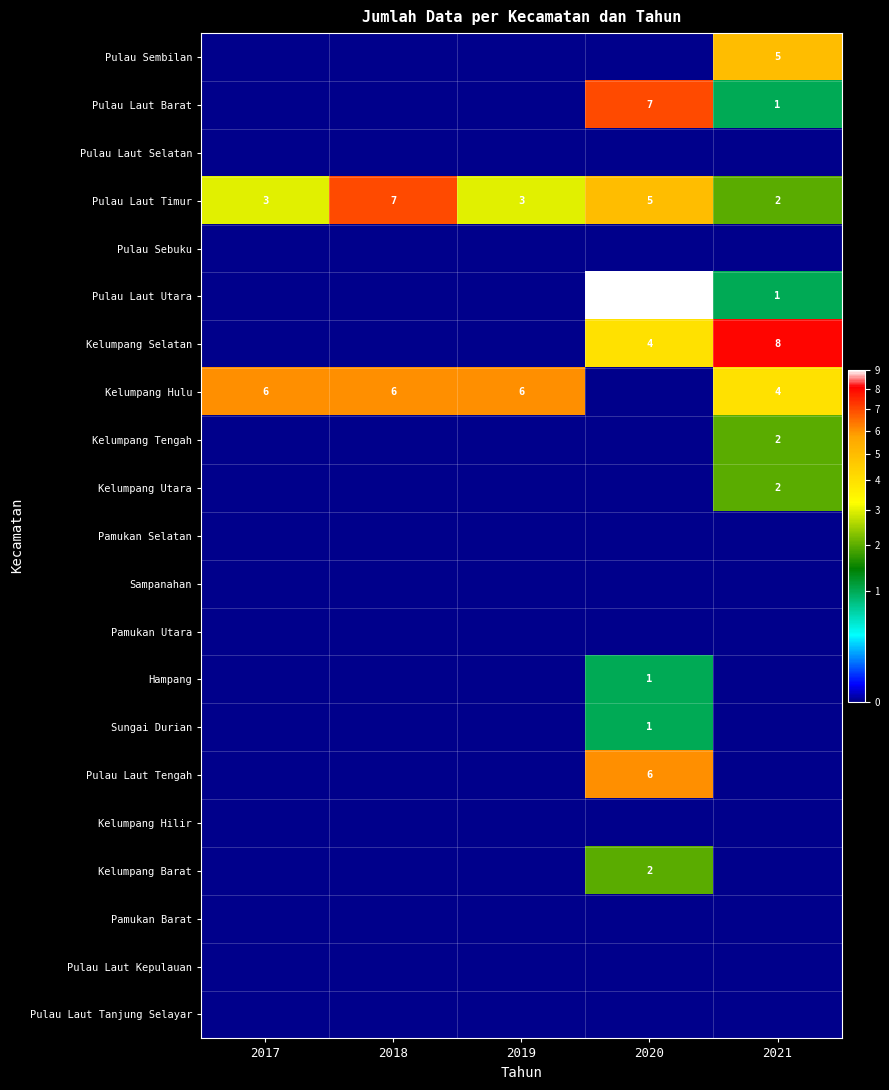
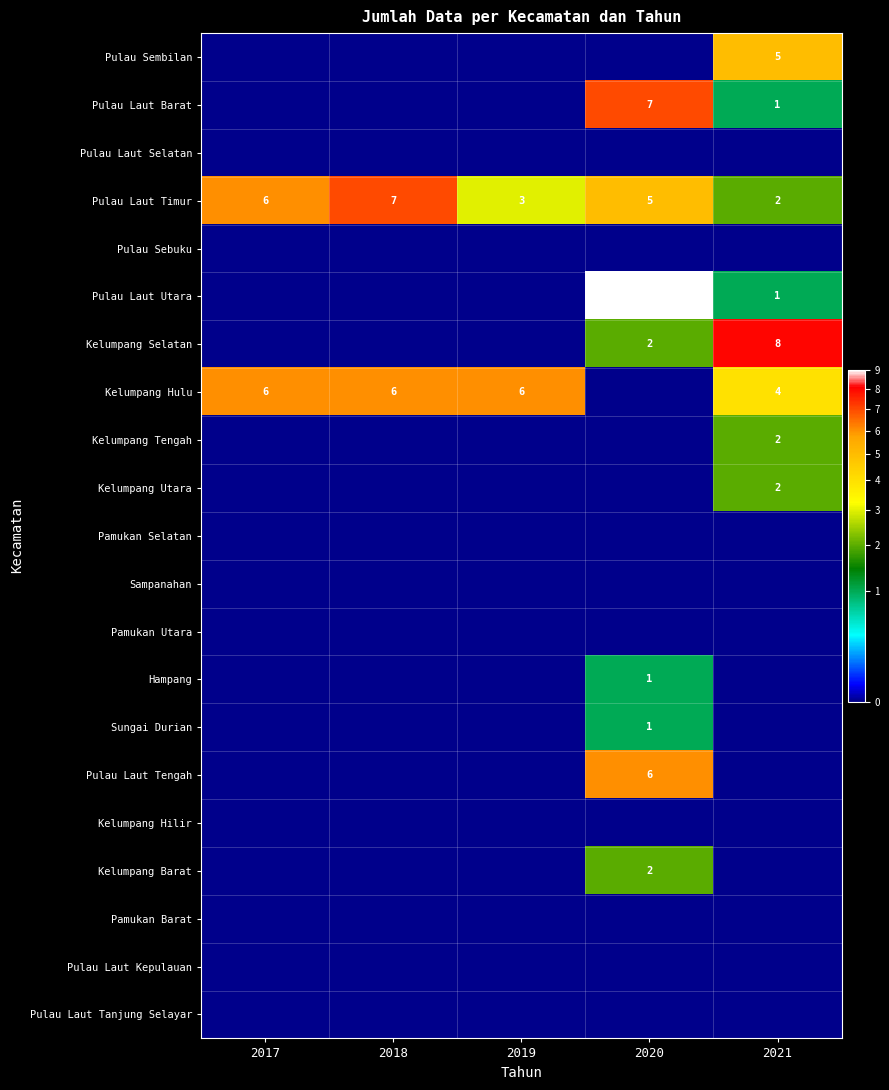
  {
    "Pulau Sembilan": {
      "2021": 5
    },
    "Pulau Laut Barat": {
      "2020": 7,
      "2021": 1
    },
    "Pulau Laut Timur": {
-     "2017": 3,
+     "2017": 6,
      "2018": 7,
      "2019": 3,
      "2020": 5,
      "2021": 2
    },
    "Pulau Laut Utara": {
      "2021": 1
    },
    "Kelumpang Selatan": {
-     "2020": 4,
+     "2020": 2,
      "2021": 8
    },
    "Kelumpang Hulu": {
      "2017": 6,
      "2018": 6,
      "2019": 6,
      "2021": 4
    },
    "Kelumpang Tengah": {
      "2021": 2
    },
    "Kelumpang Utara": {
      "2021": 2
    },
    "Hampang": {
      "2020": 1
    },
    "Sungai Durian": {
      "2020": 1
    },
    "Pulau Laut Tengah": {
      "2020": 6
    },
    "Kelumpang Barat": {
      "2020": 2
    }
  }
